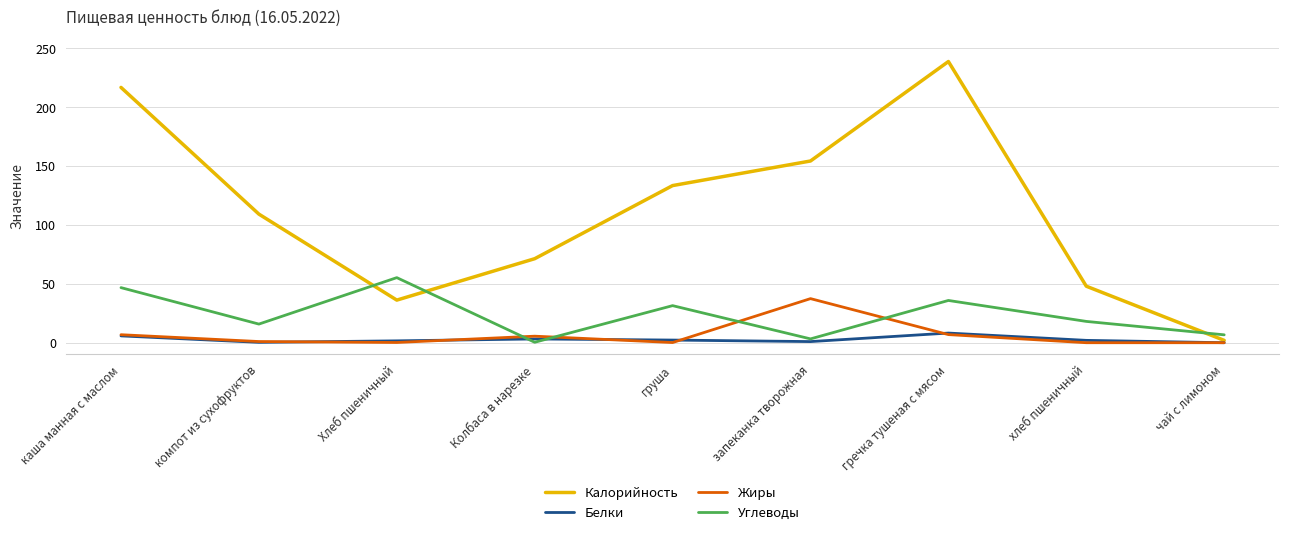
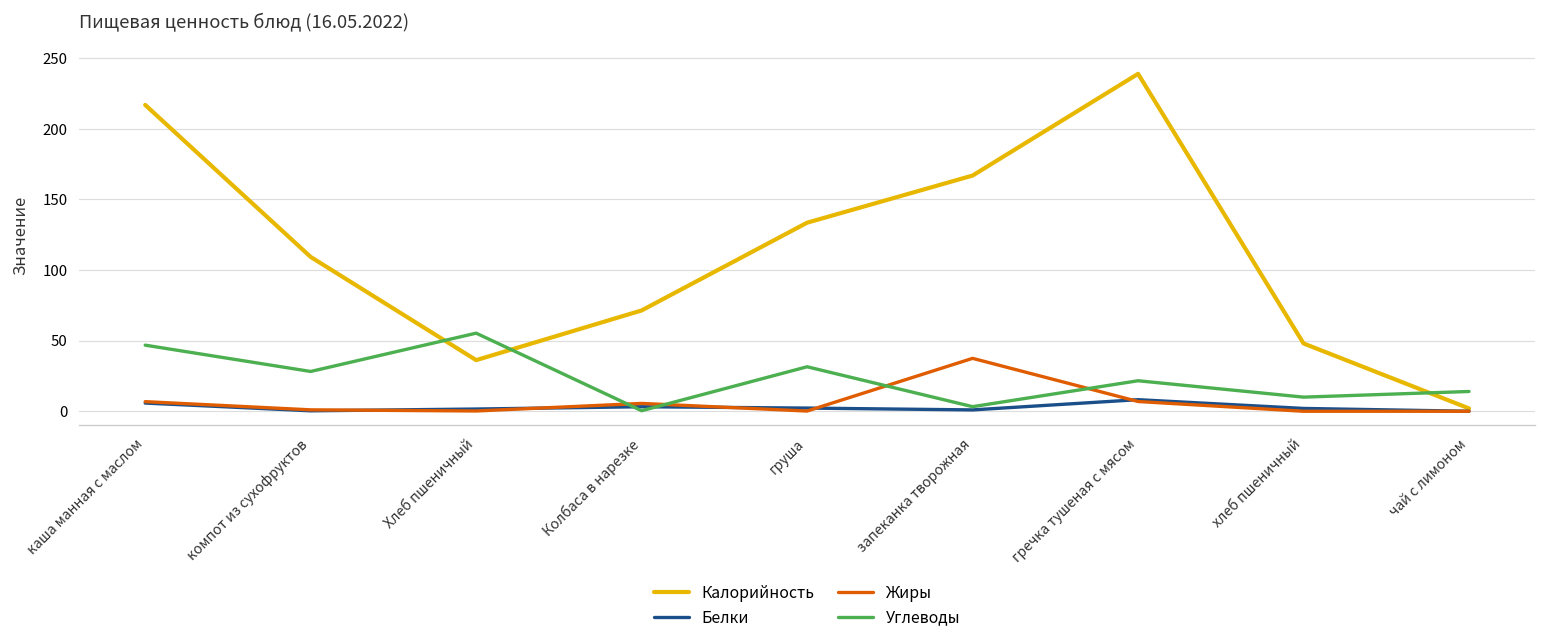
  {
    "Калорийность": {
      "каша манная с маслом": 217,
      "компот из сухофруктов": 109,
      "Хлеб пшеничный": 36,
      "Колбаса в нарезке": 71,
      "груша": 134,
-     "запеканка творожная": 154,
+     "запеканка творожная": 167,
      "гречка тушеная с мясом": 239,
      "хлеб пшеничный": 48
    },
    "Белки": {
      "Колбаса в нарезке": 3,
      "запеканка творожная": 1
    },
    "Жиры": {
      "Колбаса в нарезке": 6,
      "запеканка творожная": 37
    },
    "Углеводы": {
      "каша манная с маслом": 47,
-     "компот из сухофруктов": 16,
+     "компот из сухофруктов": 28,
      "Хлеб пшеничный": 55,
      "Колбаса в нарезке": 0,
      "груша": 32,
      "запеканка творожная": 3,
-     "гречка тушеная с мясом": 36,
-     "хлеб пшеничный": 18,
-     "чай с лимоном": 7
+     "гречка тушеная с мясом": 22,
+     "хлеб пшеничный": 10,
+     "чай с лимоном": 14
    }
  }
